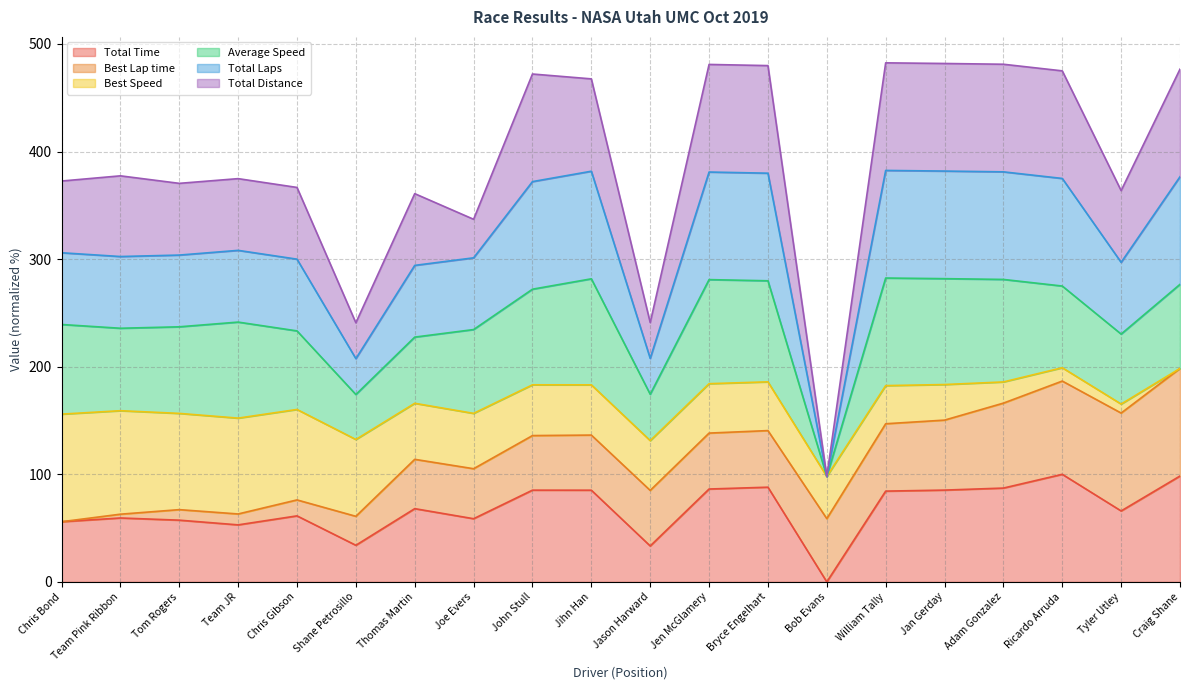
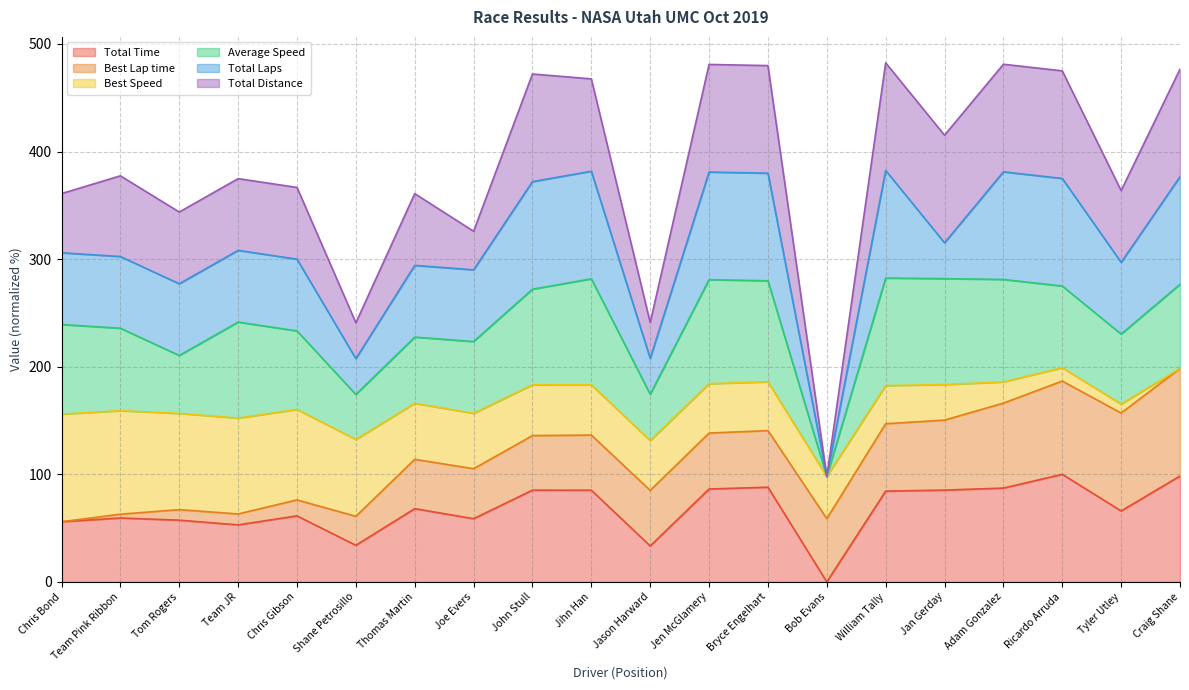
  {
    "Average Speed": {
      "Chris Bond": 83,
      "Team Pink Ribbon": 77,
-     "Tom Rogers": 80,
+     "Tom Rogers": 54,
      "Team JR": 89,
      "Chris Gibson": 73,
      "Shane Petrosillo": 42,
      "Thomas Martin": 62,
-     "Joe Evers": 78,
+     "Joe Evers": 67,
      "John Stull": 89,
      "Jihn Han": 99,
      "Jason Harward": 43,
      "Jen McGlamery": 97,
      "Bryce Engelhart": 94,
      "William Tally": 100,
      "Jan Gerday": 98,
      "Adam Gonzalez": 95,
      "Ricardo Arruda": 76,
      "Tyler Utley": 65,
      "Craig Shane": 78
    },
    "Total Laps": {
      "Chris Bond": 67,
      "Team Pink Ribbon": 67,
      "Tom Rogers": 67,
      "Team JR": 67,
      "Chris Gibson": 67,
      "Shane Petrosillo": 33,
      "Thomas Martin": 67,
      "Joe Evers": 67,
      "John Stull": 100,
      "Jihn Han": 100,
      "Jason Harward": 33,
      "Jen McGlamery": 100,
      "Bryce Engelhart": 100,
      "William Tally": 100,
-     "Jan Gerday": 100,
+     "Jan Gerday": 33,
      "Adam Gonzalez": 100,
      "Ricardo Arruda": 100,
      "Tyler Utley": 67,
      "Craig Shane": 100
    },
    "Total Distance": {
-     "Chris Bond": 67,
+     "Chris Bond": 55,
      "Team Pink Ribbon": 75,
      "Tom Rogers": 67,
      "Team JR": 67,
      "Chris Gibson": 67,
      "Shane Petrosillo": 33,
      "Thomas Martin": 67,
      "Joe Evers": 36,
      "John Stull": 100,
      "Jihn Han": 86,
      "Jason Harward": 33,
      "Jen McGlamery": 100,
      "Bryce Engelhart": 100,
      "William Tally": 100,
      "Jan Gerday": 100,
      "Adam Gonzalez": 100,
      "Ricardo Arruda": 100,
      "Tyler Utley": 67,
      "Craig Shane": 100
    }
  }
